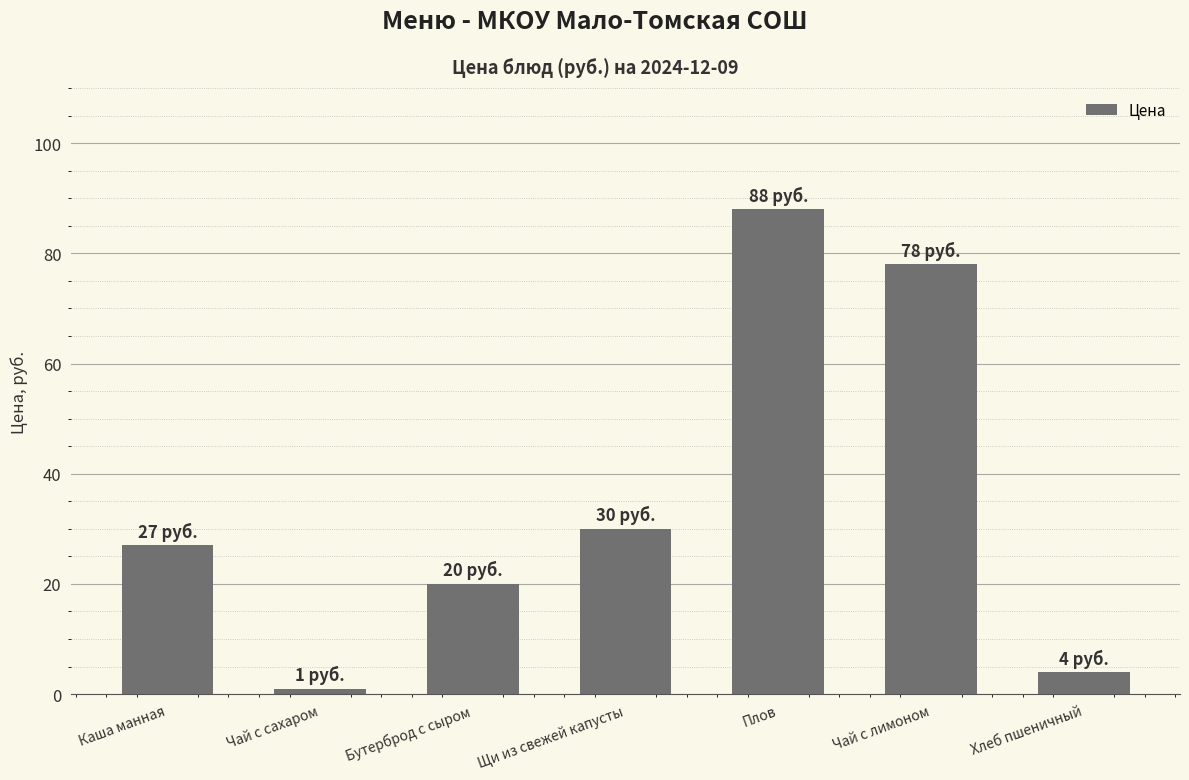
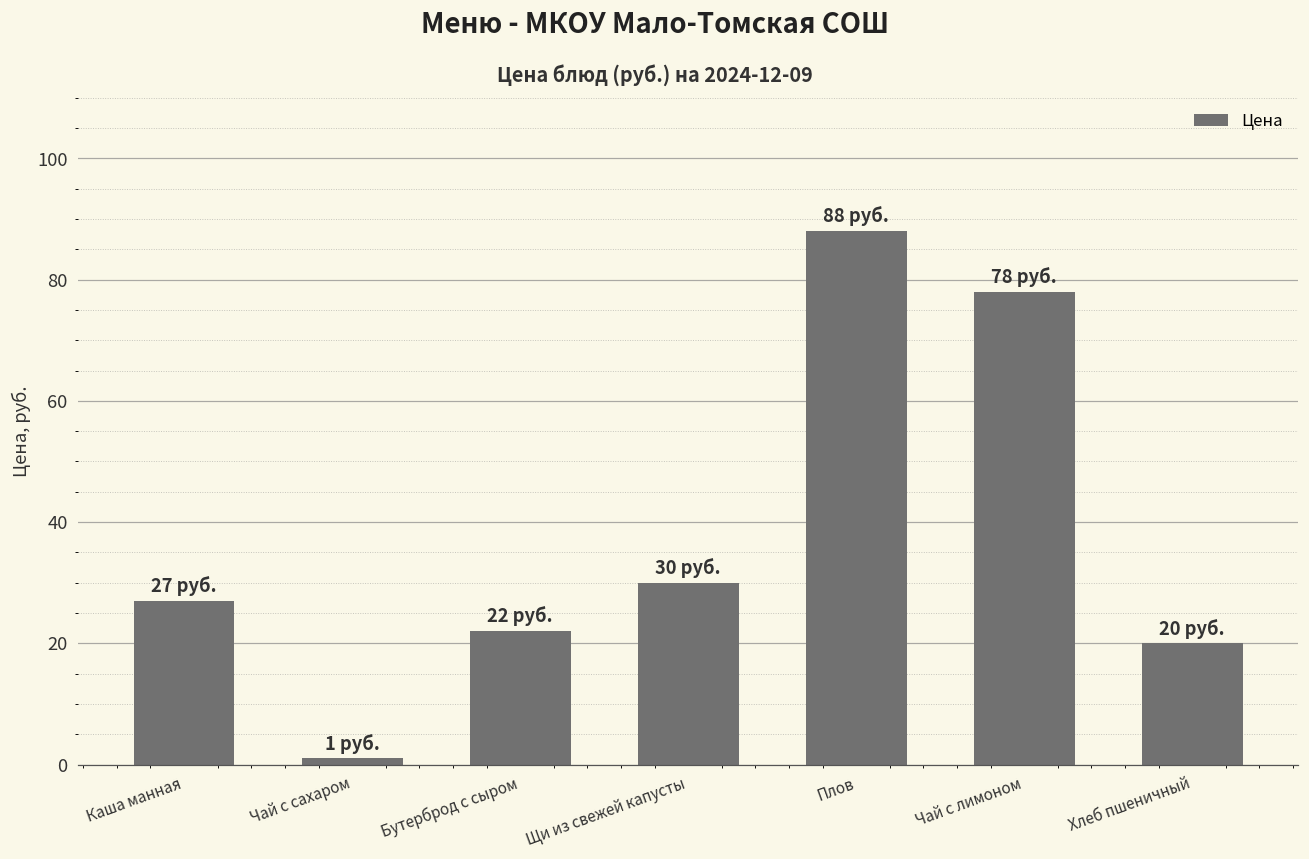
  {
    "Каша манная": 27,
    "Чай с сахаром": 1,
-   "Бутерброд с сыром": 20,
+   "Бутерброд с сыром": 22,
    "Щи из свежей капусты": 30,
    "Плов": 88,
    "Чай с лимоном": 78,
-   "Хлеб пшеничный": 4
+   "Хлеб пшеничный": 20
  }
